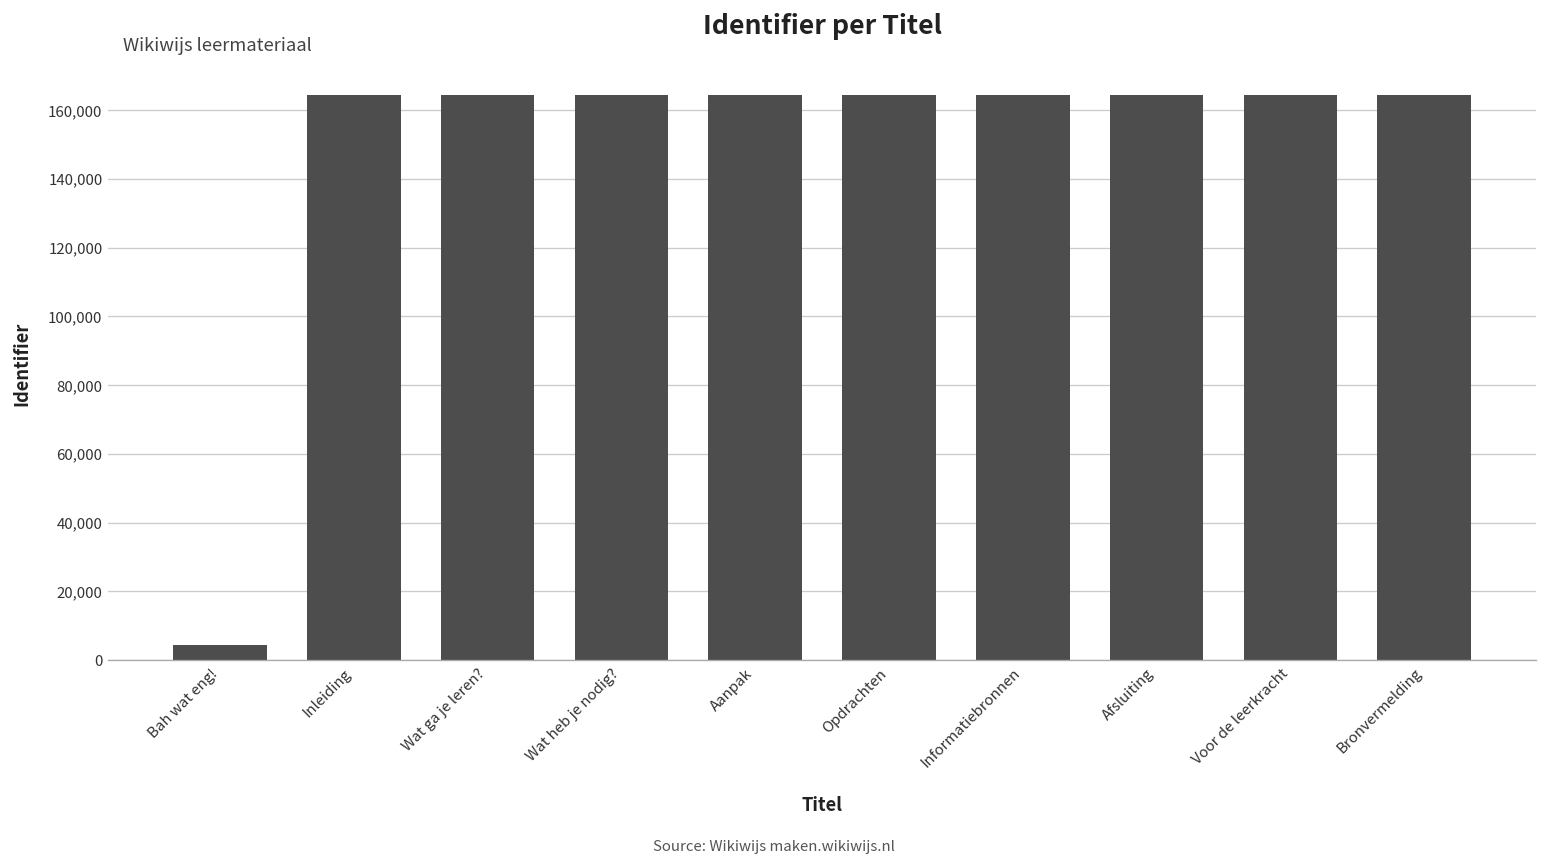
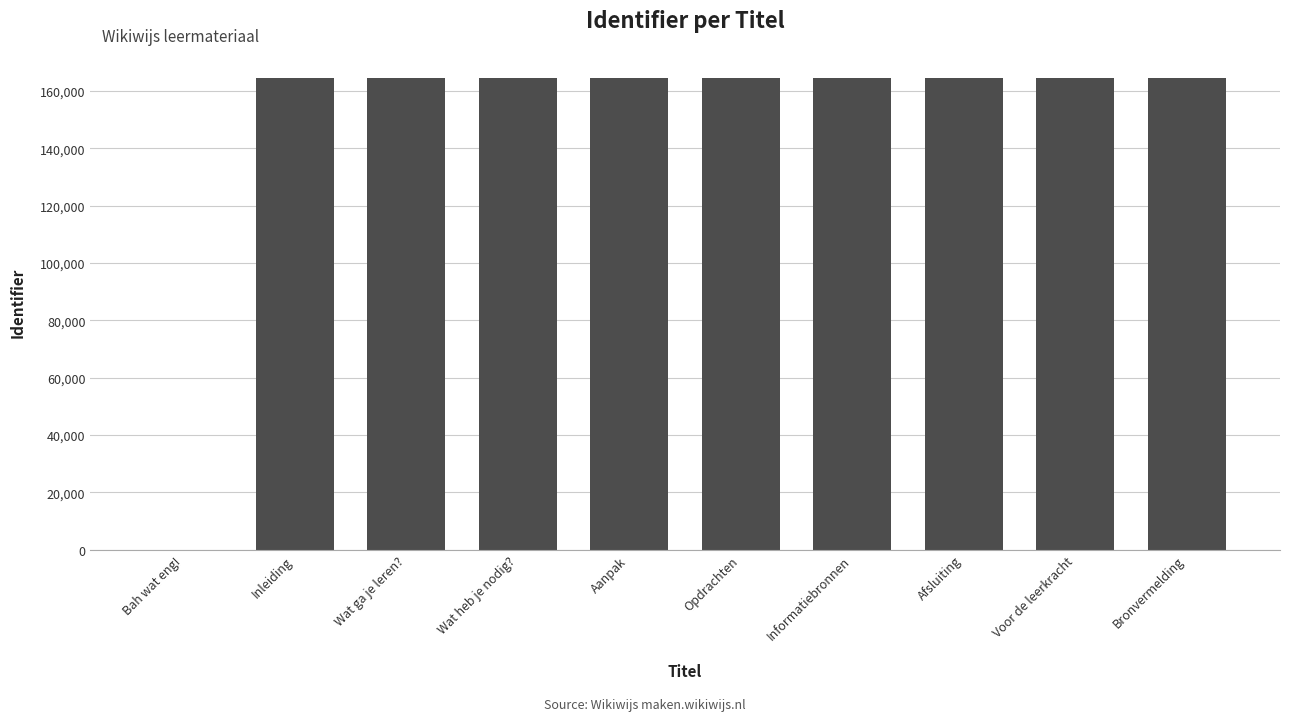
  {
-   "Bah wat eng!": "4,000",
+   "Bah wat eng!": "0",
    "Inleiding": "164,000",
    "Wat ga je leren?": "164,000",
    "Wat heb je nodig?": "164,000",
    "Aanpak": "164,000",
    "Opdrachten": "164,000",
    "Informatiebronnen": "164,000",
    "Afsluiting": "164,000",
    "Voor de leerkracht": "164,000",
    "Bronvermelding": "164,000"
  }
